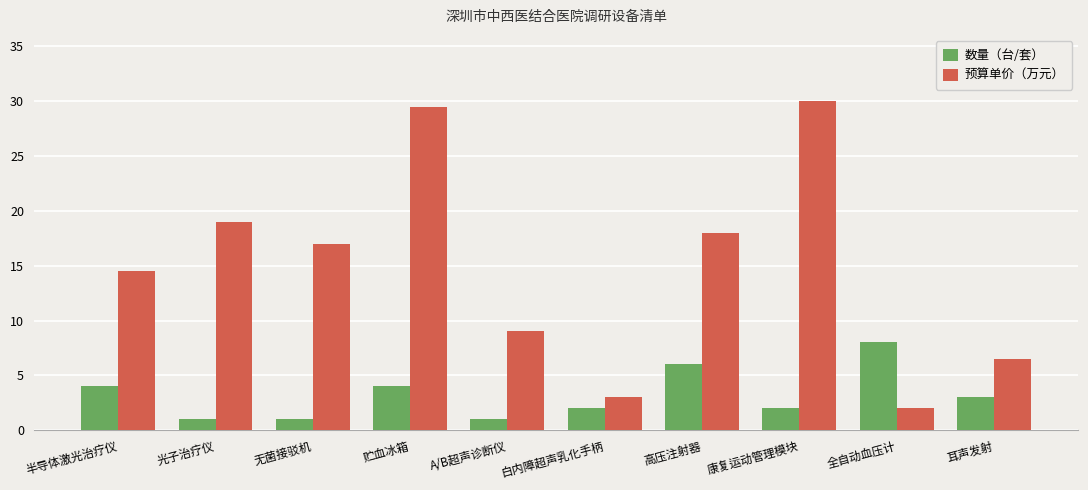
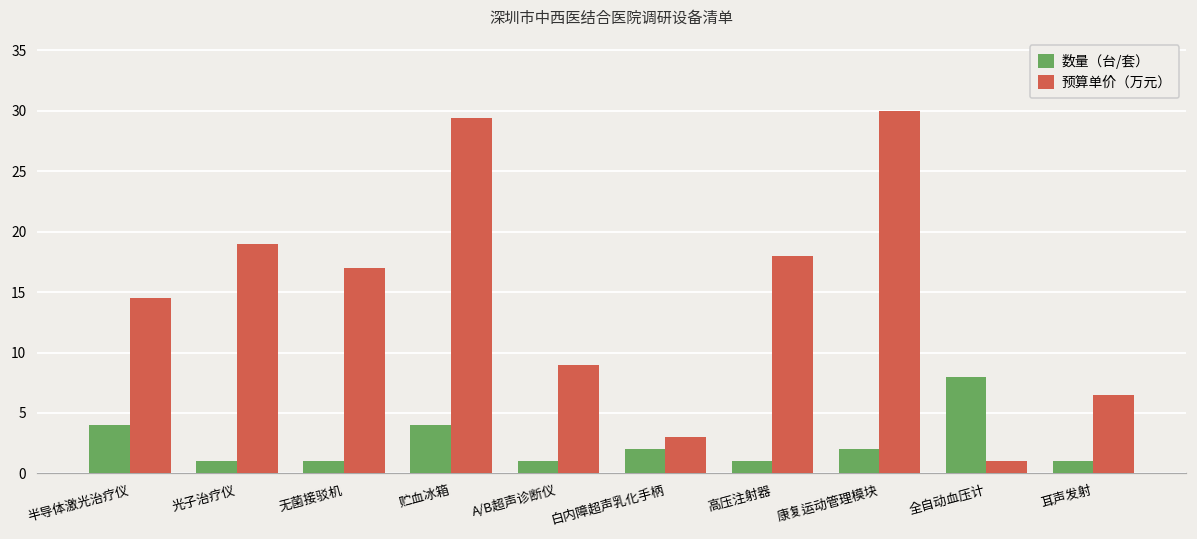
  {
    "数量（台/套）": {
      "半导体激光治疗仪": 4,
      "光子治疗仪": 1,
      "无菌接驳机": 1,
      "贮血冰箱": 4,
      "A/B超声诊断仪": 1,
      "白内障超声乳化手柄": 2,
-     "高压注射器": 6,
+     "高压注射器": 1,
      "康复运动管理模块": 2,
      "全自动血压计": 8,
-     "耳声发射": 3
+     "耳声发射": 1
    },
    "预算单价（万元）": {
      "半导体激光治疗仪": 14.5,
      "光子治疗仪": 19,
      "无菌接驳机": 17,
      "贮血冰箱": 29.4,
      "A/B超声诊断仪": 9,
      "白内障超声乳化手柄": 3,
      "高压注射器": 18,
      "康复运动管理模块": 30,
-     "全自动血压计": 2,
+     "全自动血压计": 1,
      "耳声发射": 6.5
    }
  }
